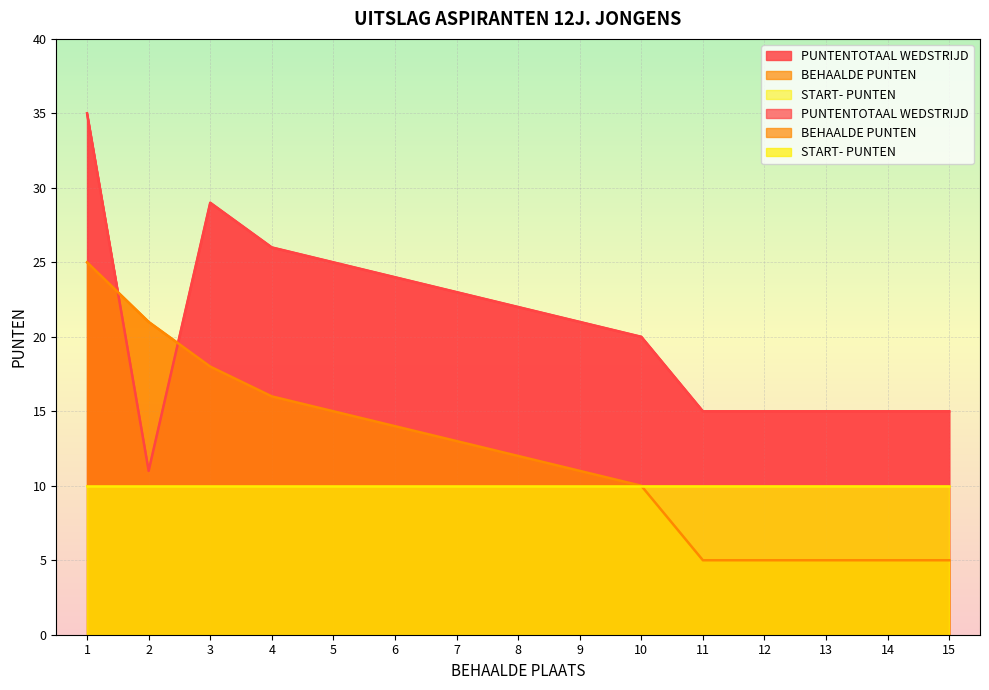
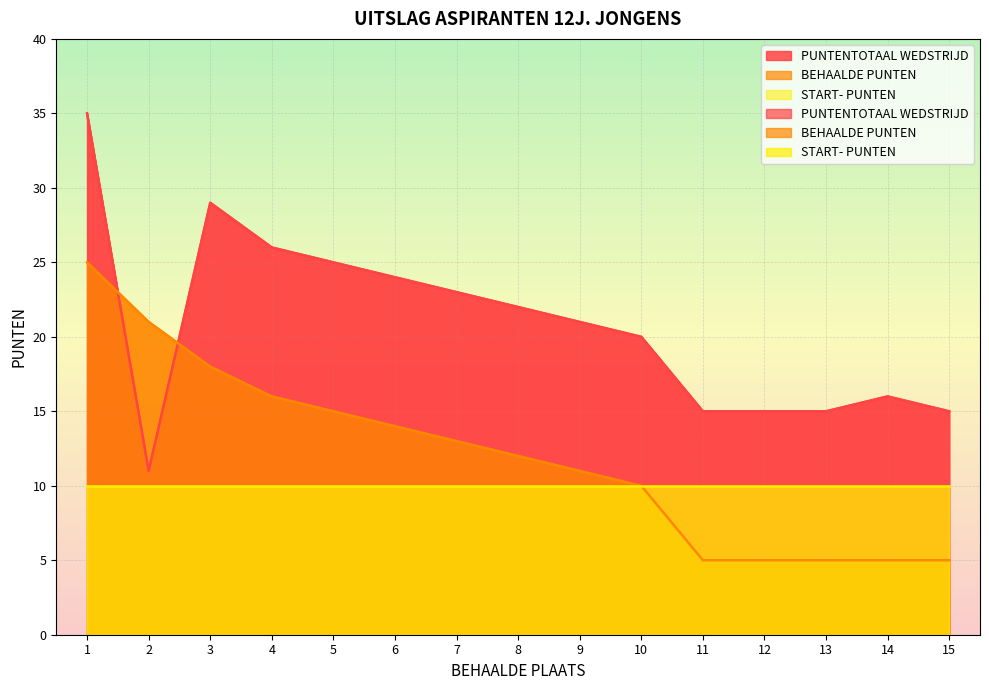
  {
    "PUNTENTOTAAL WEDSTRIJD": {
      "1": 35,
      "2": 11,
      "3": 29,
      "4": 26,
      "5": 25,
      "6": 24,
      "7": 23,
      "8": 22,
      "9": 21,
      "10": 20,
      "11": 15,
      "12": 15,
      "13": 15,
-     "14": 15,
+     "14": 16,
      "15": 15
    },
    "BEHAALDE PUNTEN": {
      "1": 25,
      "2": 21,
      "3": 18,
      "4": 16,
      "5": 15,
      "6": 14,
      "7": 13,
      "8": 12,
      "9": 11,
      "11": 5,
      "12": 5,
      "13": 5,
      "14": 5,
      "15": 5
    },
    "START- PUNTEN": {
      "1": 10,
      "2": 10,
      "3": 10,
      "4": 10,
      "5": 10,
      "6": 10,
      "7": 10,
      "8": 10,
      "9": 10,
      "11": 10,
      "12": 10,
      "13": 10,
      "14": 10,
      "15": 10
    }
  }
